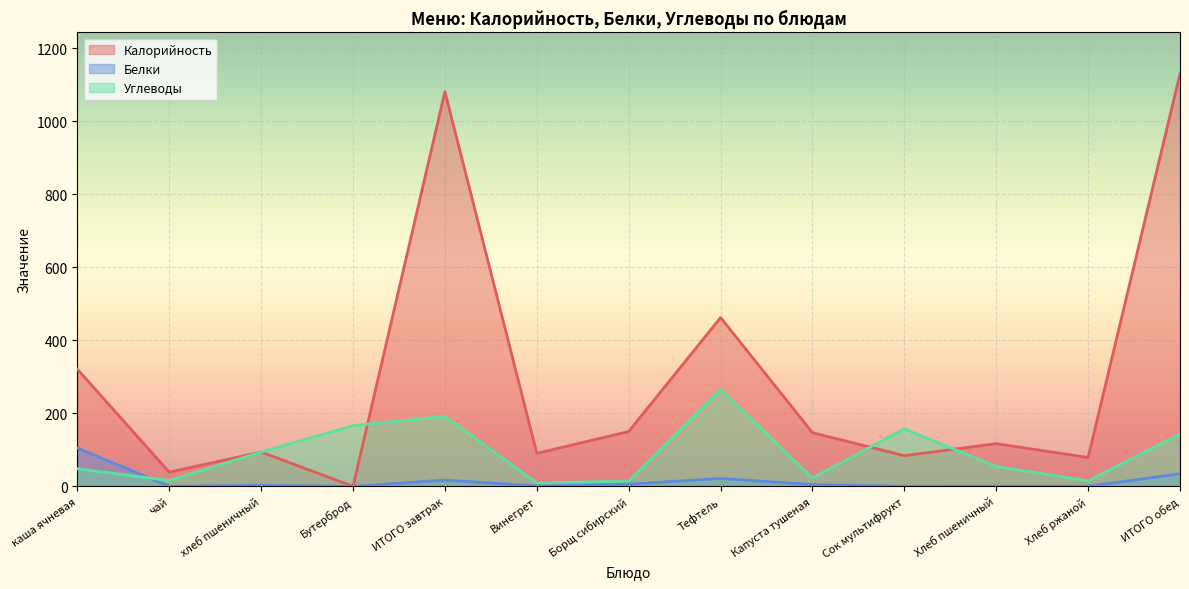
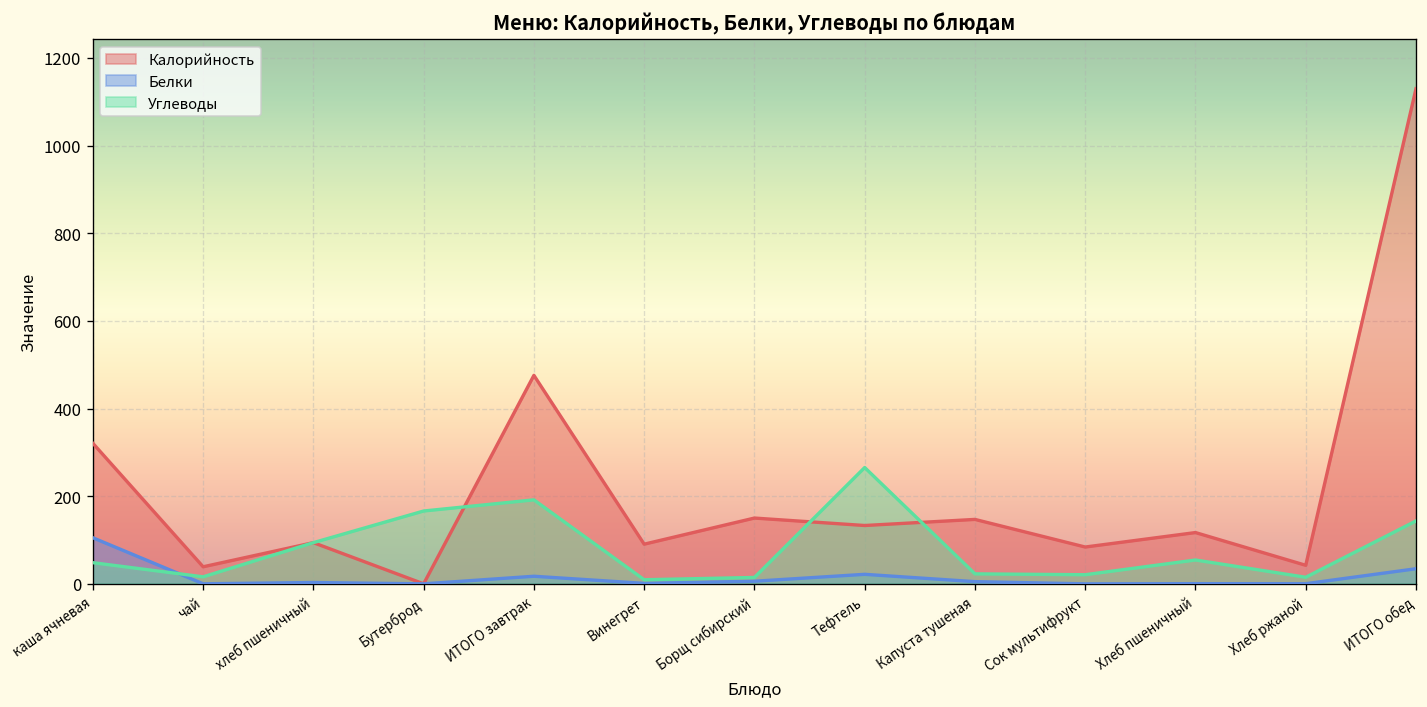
  {
    "Калорийность": {
      "каша ячневая": 320,
      "чай": 40,
-     "ИТОГО завтрак": 1080,
+     "ИТОГО завтрак": 480,
      "Винегрет": 90,
      "Борщ сибирский": 150,
-     "Тефтель": 460,
+     "Тефтель": 130,
      "Капуста тушеная": 150,
      "Сок мультифрукт": 80,
      "Хлеб пшеничный": 120,
-     "Хлеб ржаной": 80,
+     "Хлеб ржаной": 40,
      "ИТОГО обед": 1130
    },
    "Белки": {
      "каша ячневая": 110,
      "чай": 0,
      "хлеб пшеничный": 0,
      "ИТОГО завтрак": 20,
      "Винегрет": 0,
      "Борщ сибирский": 10,
      "Тефтель": 20,
      "Капуста тушеная": 10,
      "Сок мультифрукт": 0,
      "Хлеб пшеничный": 0,
      "Хлеб ржаной": 0,
      "ИТОГО обед": 30
    },
    "Углеводы": {
      "каша ячневая": 50,
      "чай": 20,
      "Бутерброд": 170,
      "ИТОГО завтрак": 190,
      "Винегрет": 10,
      "Борщ сибирский": 10,
      "Тефтель": 270,
      "Капуста тушеная": 20,
-     "Сок мультифрукт": 160,
+     "Сок мультифрукт": 20,
      "Хлеб пшеничный": 50,
      "Хлеб ржаной": 20,
      "ИТОГО обед": 140
    }
  }
